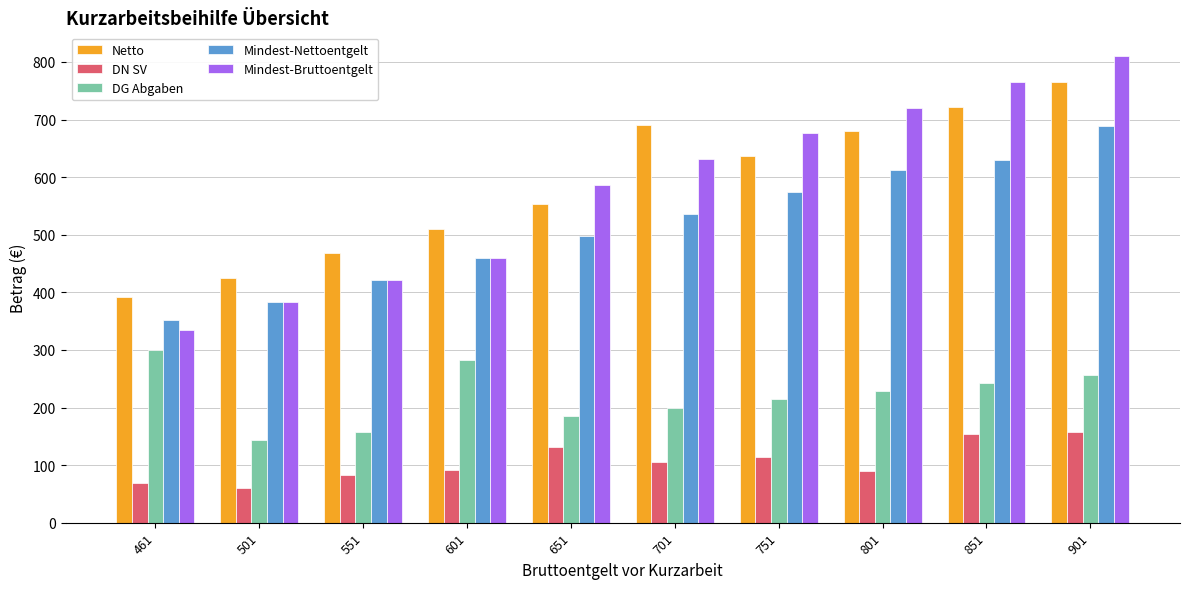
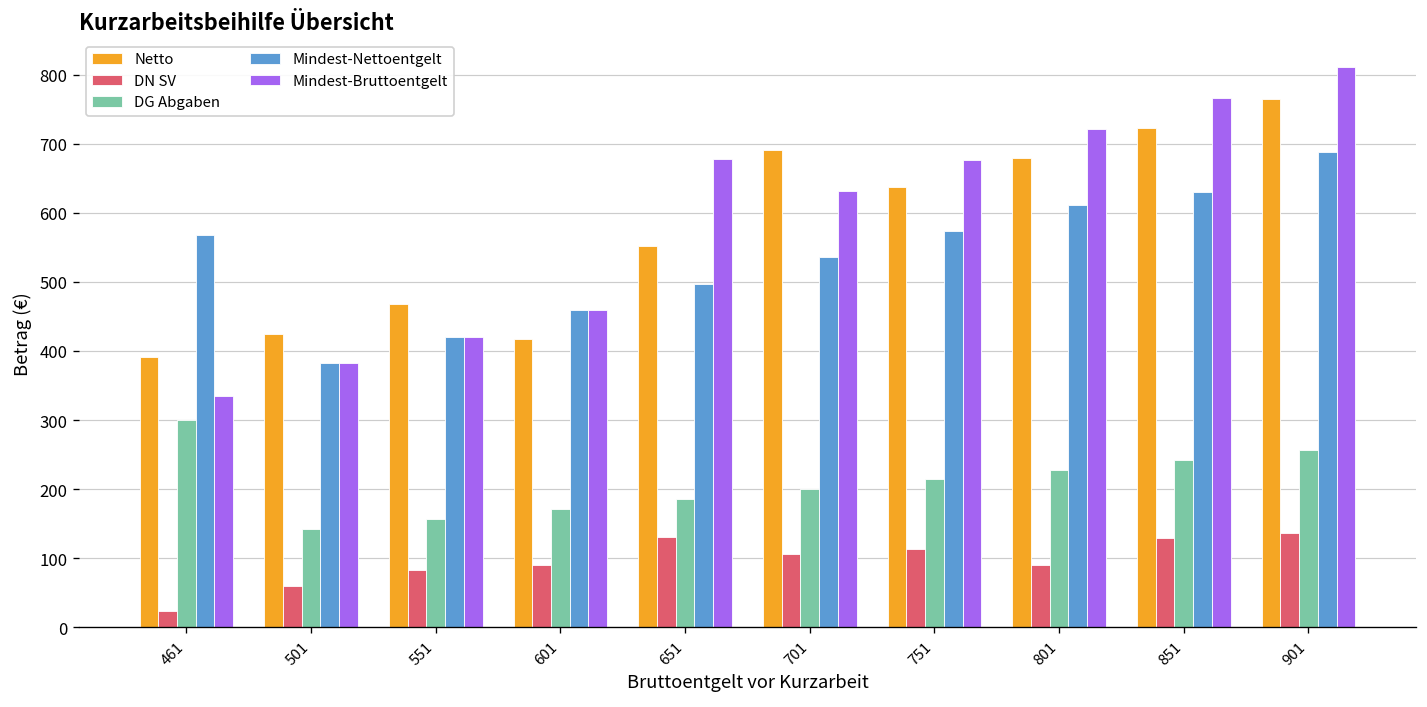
  {
    "Netto": {
      "461": 390,
      "501": 430,
      "551": 470,
-     "601": 510,
+     "601": 420,
      "651": 550,
      "701": 690,
      "751": 640,
      "801": 680,
      "851": 720,
      "901": 760
    },
    "DN SV": {
-     "461": 70,
+     "461": 20,
      "501": 60,
      "551": 80,
      "601": 90,
      "651": 130,
      "701": 110,
      "751": 110,
      "801": 90,
-     "851": 150,
-     "901": 160
+     "851": 130,
+     "901": 140
    },
    "DG Abgaben": {
      "461": 300,
      "501": 140,
      "551": 160,
-     "601": 280,
+     "601": 170,
      "651": 190,
      "701": 200,
      "751": 210,
      "801": 230,
      "851": 240,
      "901": 260
    },
    "Mindest-Nettoentgelt": {
-     "461": 350,
+     "461": 570,
      "501": 380,
      "551": 420,
      "601": 460,
      "651": 500,
      "701": 540,
      "751": 570,
      "801": 610,
      "851": 630,
      "901": 690
    },
    "Mindest-Bruttoentgelt": {
      "461": 330,
      "501": 380,
      "551": 420,
      "601": 460,
-     "651": 590,
+     "651": 680,
      "701": 630,
      "751": 680,
      "801": 720,
      "851": 770,
      "901": 810
    }
  }
